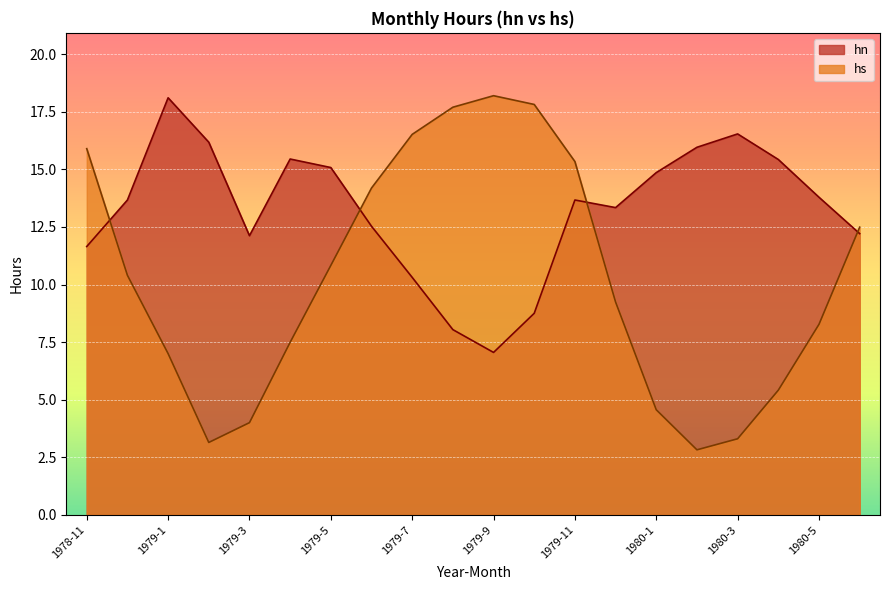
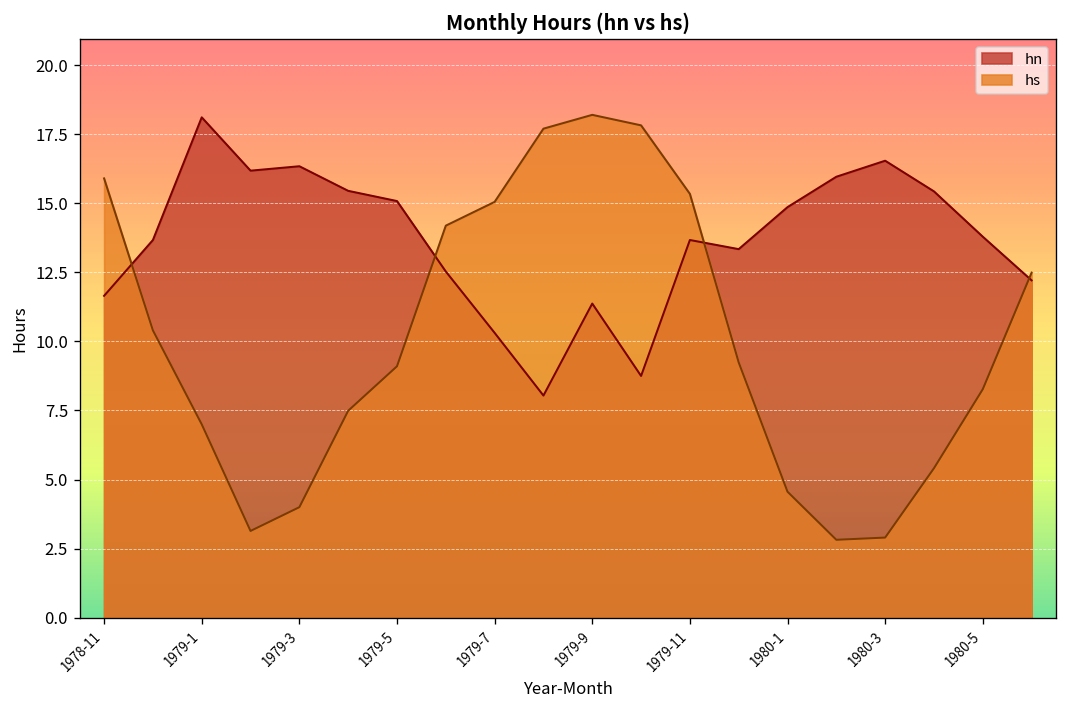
  {
    "hn": {
      "1978-11": 11.7,
      "1979-1": 18.1,
-     "1979-3": 12.1,
+     "1979-3": 16.3,
      "1979-5": 15.1,
      "1979-7": 10.3,
-     "1979-9": 7.1,
+     "1979-9": 11.4,
      "1979-11": 13.7,
      "1980-1": 14.9,
      "1980-3": 16.5,
      "1980-5": 13.8
    },
    "hs": {
      "1978-11": 15.9,
      "1979-1": 7.0,
      "1979-3": 4.0,
-     "1979-5": 10.8,
-     "1979-7": 16.5,
+     "1979-5": 9.1,
+     "1979-7": 15.1,
      "1979-9": 18.2,
      "1979-11": 15.3,
      "1980-1": 4.6,
-     "1980-3": 3.3,
+     "1980-3": 2.9,
      "1980-5": 8.3
    }
  }
